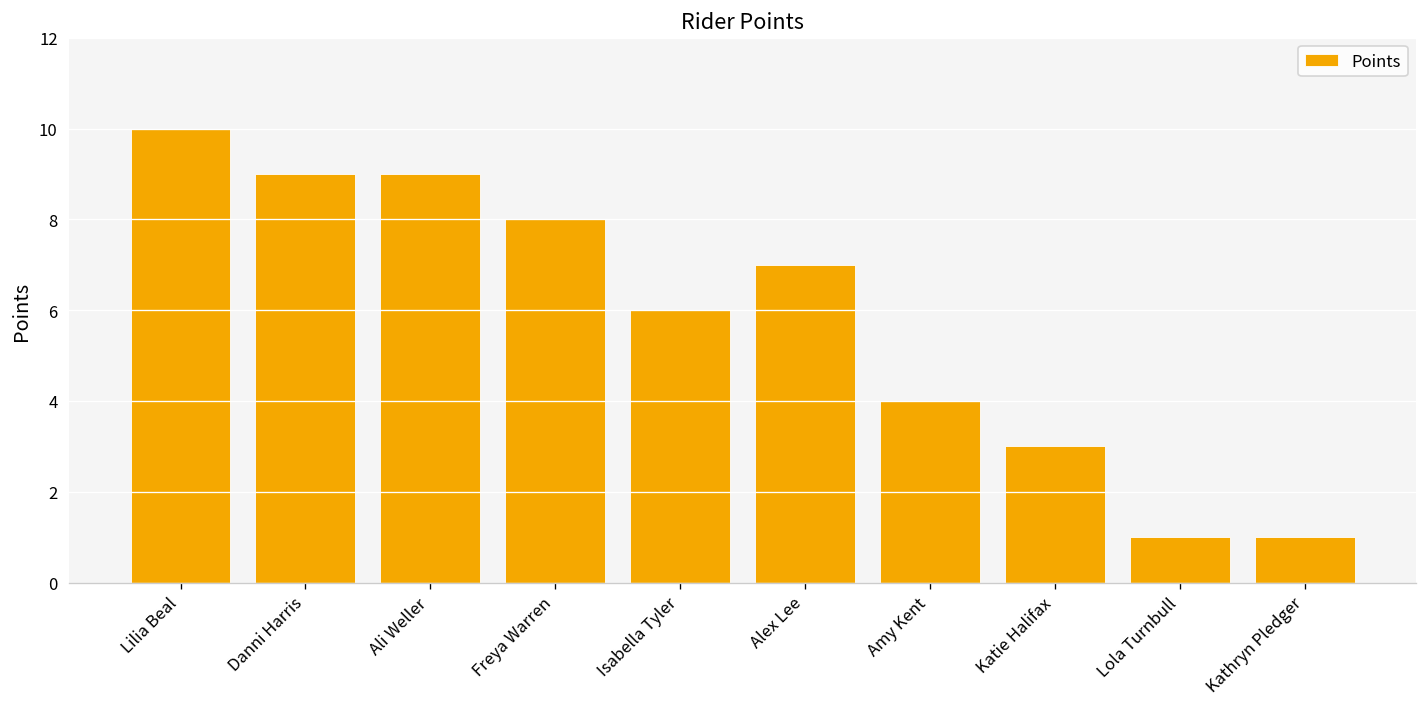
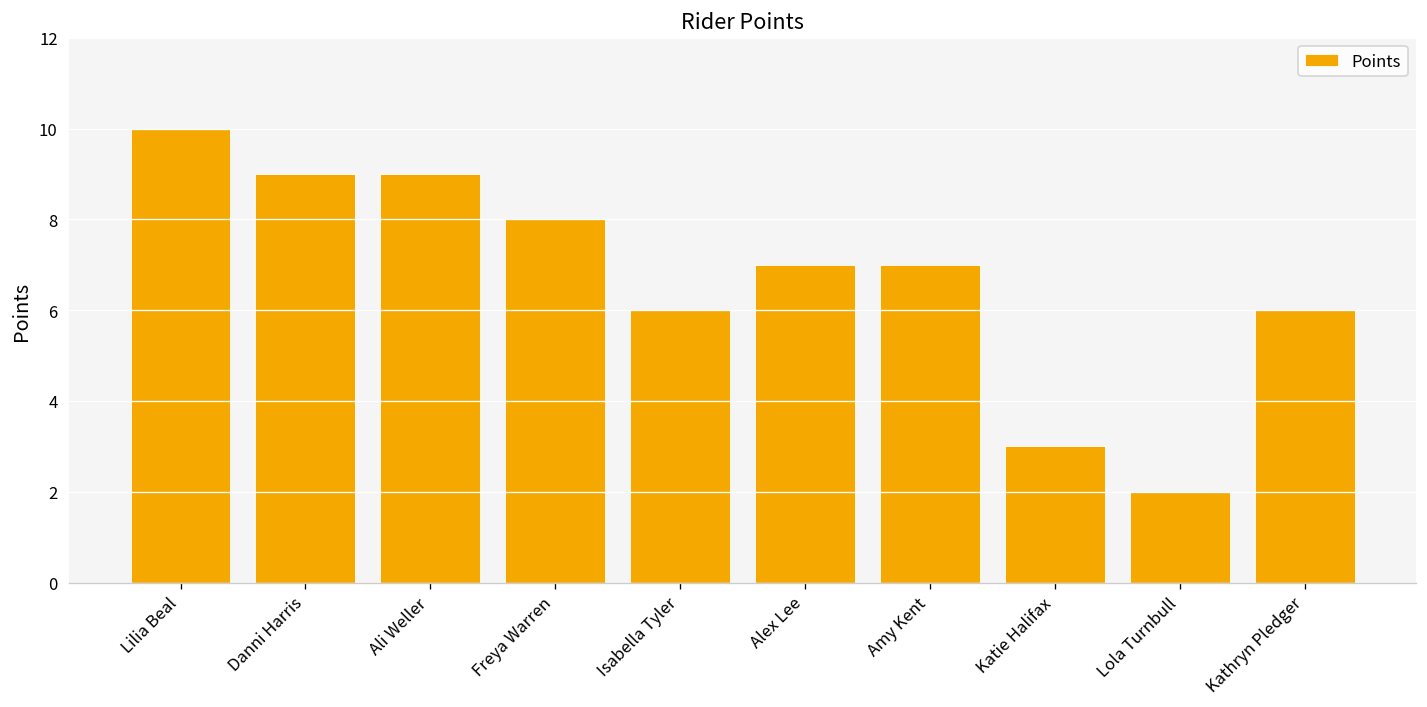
  {
    "Lilia Beal": 10,
    "Danni Harris": 9,
    "Ali Weller": 9,
    "Freya Warren": 8,
    "Isabella Tyler": 6,
    "Alex Lee": 7,
-   "Amy Kent": 4,
+   "Amy Kent": 7,
    "Katie Halifax": 3,
-   "Lola Turnbull": 1,
-   "Kathryn Pledger": 1
+   "Lola Turnbull": 2,
+   "Kathryn Pledger": 6
  }
